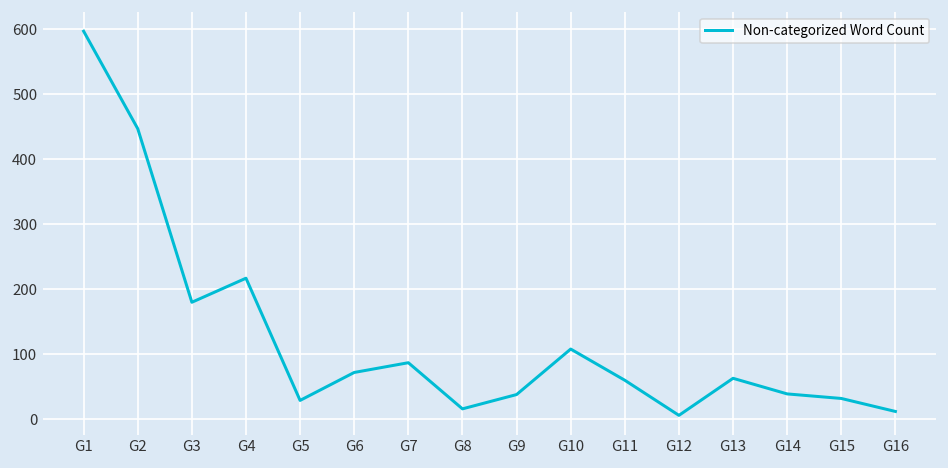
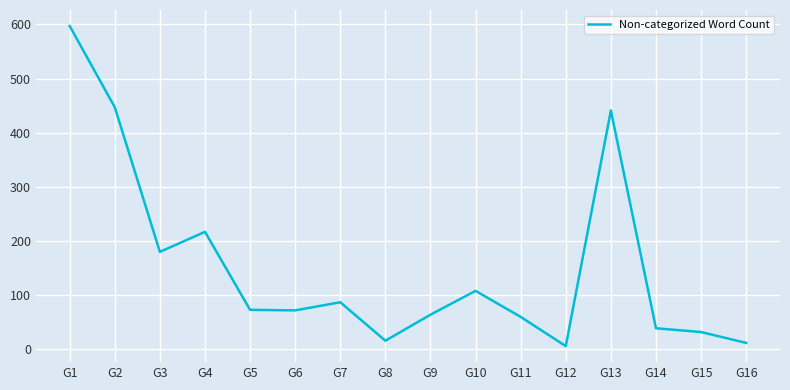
  {
    "G1": 600,
    "G2": 450,
    "G3": 180,
    "G4": 220,
-   "G5": 30,
+   "G5": 70,
    "G6": 70,
    "G7": 90,
    "G8": 20,
-   "G9": 40,
+   "G9": 60,
    "G10": 110,
    "G11": 60,
    "G12": 10,
-   "G13": 60,
+   "G13": 440,
    "G14": 40,
    "G15": 30,
    "G16": 10
  }
